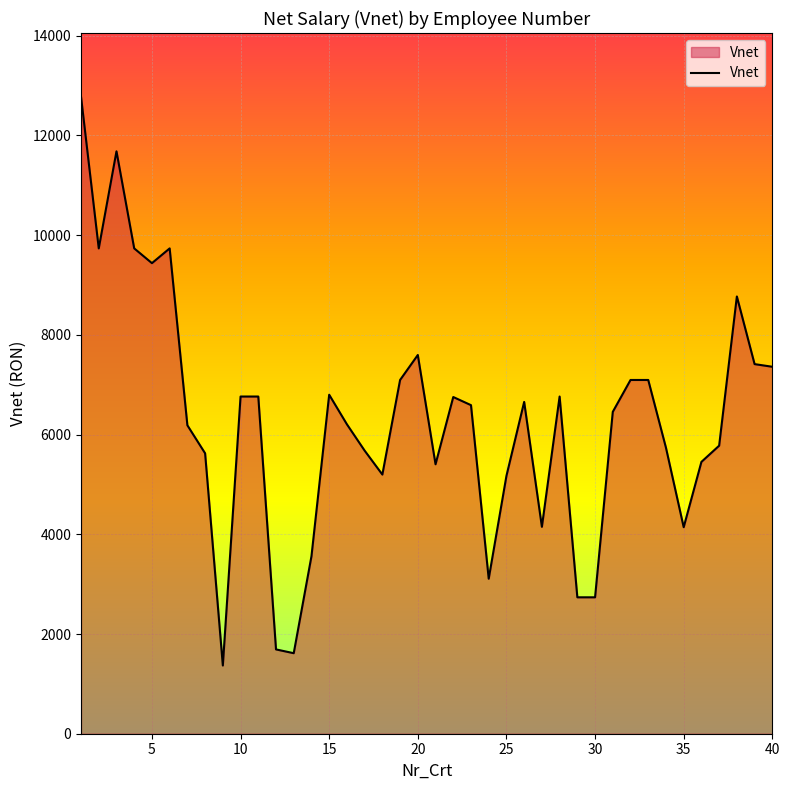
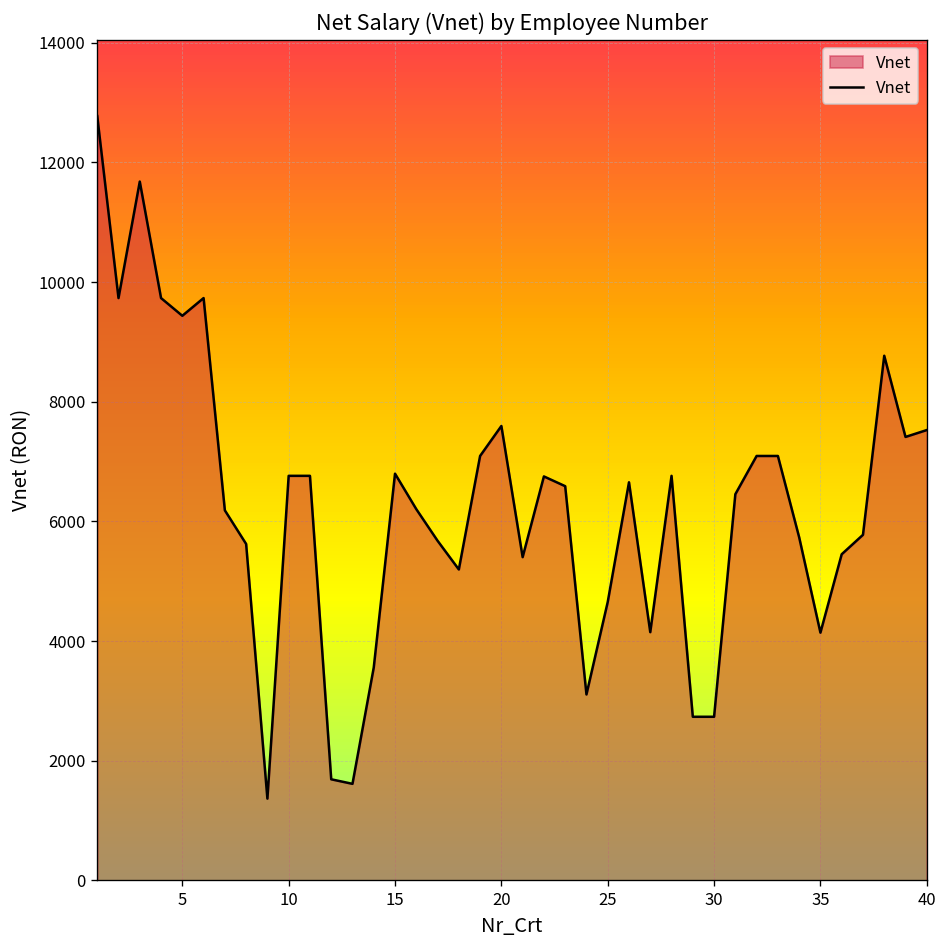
  {
    "5": 9400,
    "10": 6800,
    "15": 6800,
    "20": 7600,
-   "25": 5200,
+   "25": 4700,
    "30": 2700,
    "35": 4100,
-   "40": 7400
+   "40": 7500
  }
